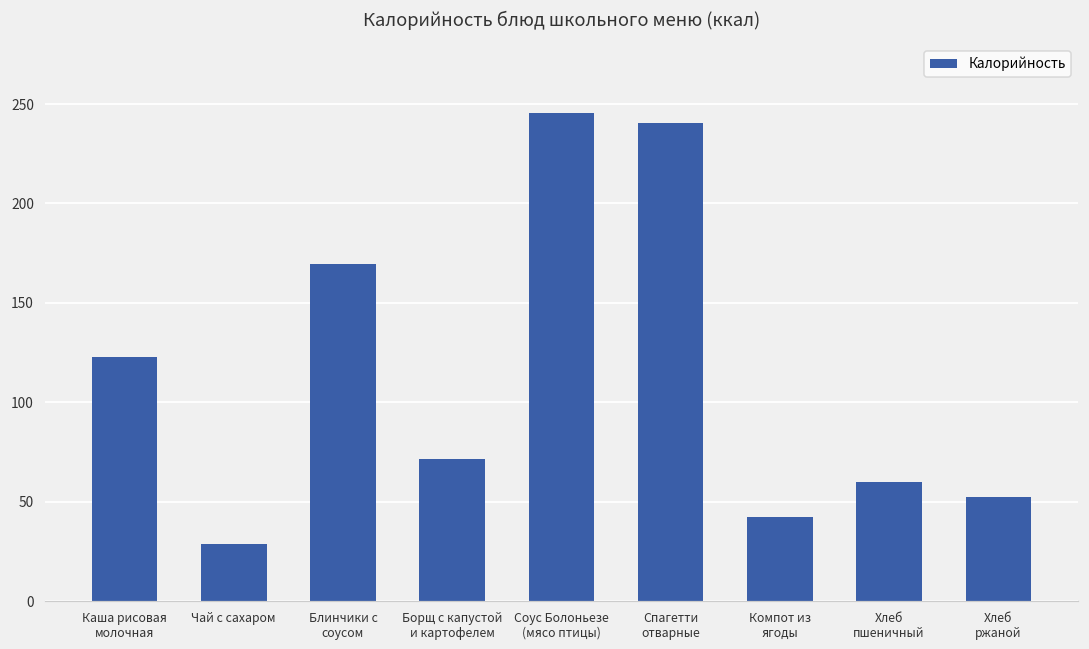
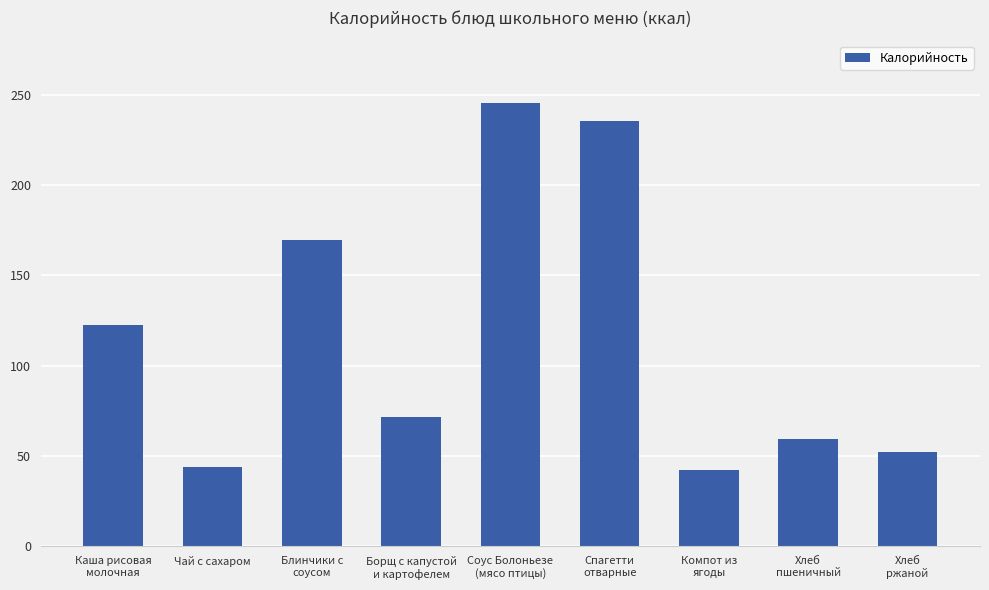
  {
    "Каша рисовая молочная": 123,
-   "Чай с сахаром": 28,
+   "Чай с сахаром": 44,
    "Блинчики с соусом": 169,
    "Борщ с капустой и картофелем": 72,
    "Соус Болоньезе (мясо птицы)": 246,
-   "Спагетти отварные": 240,
+   "Спагетти отварные": 236,
    "Компот из ягоды": 42,
    "Хлеб пшеничный": 60,
    "Хлеб ржаной": 52
  }
